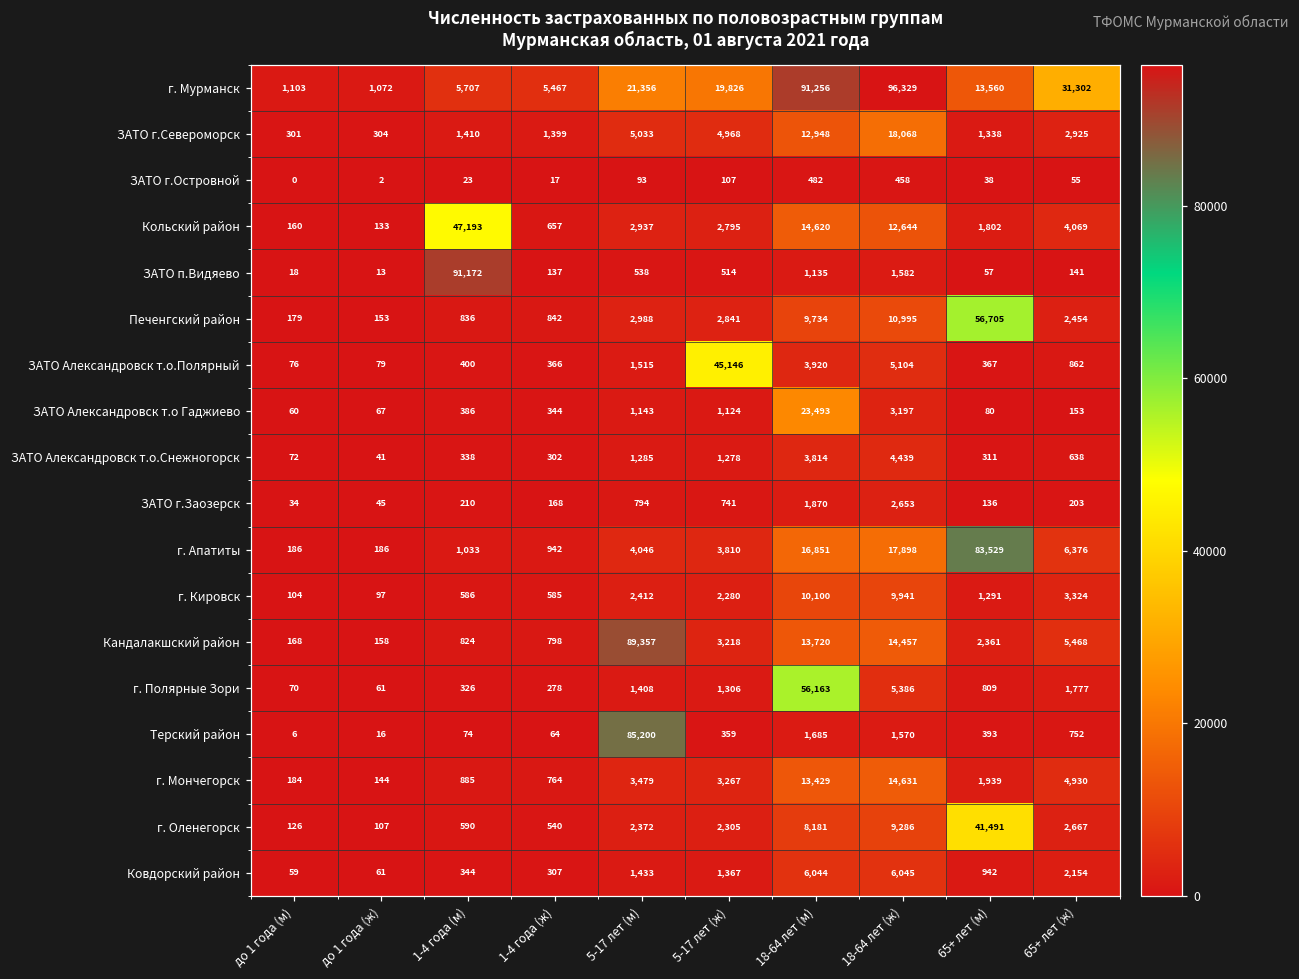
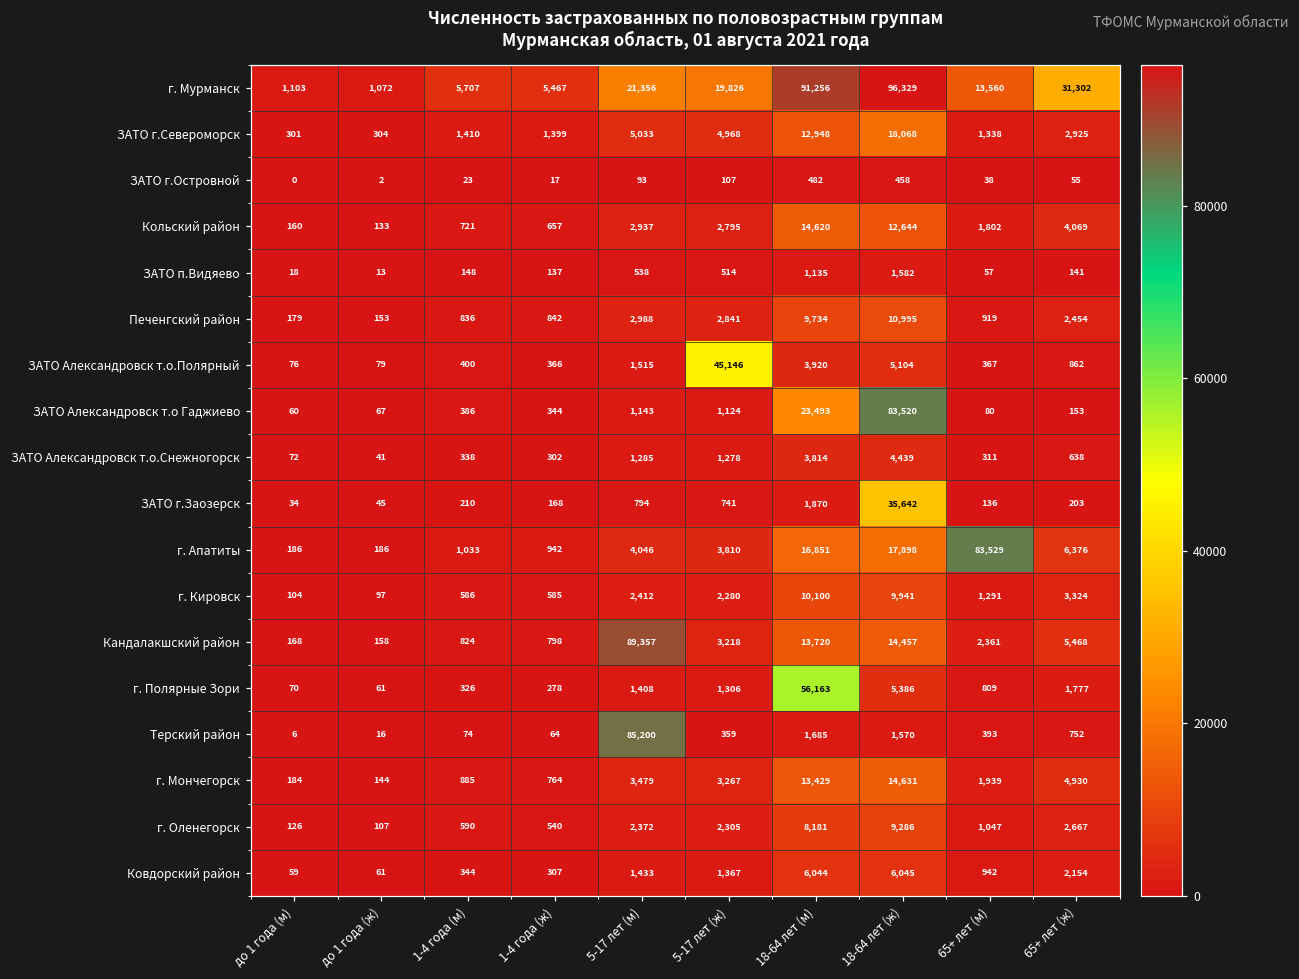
  {
    "г. Мурманск": {
      "до 1 года (м)": "1,103",
      "до 1 года (ж)": "1,072",
      "1-4 года (м)": "5,707",
      "1-4 года (ж)": "5,467",
      "5-17 лет (м)": "21,356",
      "5-17 лет (ж)": "19,826",
      "18-64 лет (м)": "91,256",
      "18-64 лет (ж)": "96,329",
      "65+ лет (м)": "13,560",
      "65+ лет (ж)": "31,302"
    },
    "ЗАТО г.Североморск": {
      "до 1 года (м)": "301",
      "до 1 года (ж)": "304",
      "1-4 года (м)": "1,410",
      "1-4 года (ж)": "1,399",
      "5-17 лет (м)": "5,033",
      "5-17 лет (ж)": "4,968",
      "18-64 лет (м)": "12,948",
      "18-64 лет (ж)": "18,068",
      "65+ лет (м)": "1,338",
      "65+ лет (ж)": "2,925"
    },
    "ЗАТО г.Островной": {
      "до 1 года (м)": "0",
      "до 1 года (ж)": "2",
      "1-4 года (м)": "23",
      "1-4 года (ж)": "17",
      "5-17 лет (м)": "93",
      "5-17 лет (ж)": "107",
      "18-64 лет (м)": "482",
      "18-64 лет (ж)": "458",
      "65+ лет (м)": "38",
      "65+ лет (ж)": "55"
    },
    "Кольский район": {
      "до 1 года (м)": "160",
      "до 1 года (ж)": "133",
-     "1-4 года (м)": "47,193",
+     "1-4 года (м)": "721",
      "1-4 года (ж)": "657",
      "5-17 лет (м)": "2,937",
      "5-17 лет (ж)": "2,795",
      "18-64 лет (м)": "14,620",
      "18-64 лет (ж)": "12,644",
      "65+ лет (м)": "1,802",
      "65+ лет (ж)": "4,069"
    },
    "ЗАТО п.Видяево": {
      "до 1 года (м)": "18",
      "до 1 года (ж)": "13",
-     "1-4 года (м)": "91,172",
+     "1-4 года (м)": "148",
      "1-4 года (ж)": "137",
      "5-17 лет (м)": "538",
      "5-17 лет (ж)": "514",
      "18-64 лет (м)": "1,135",
      "18-64 лет (ж)": "1,582",
      "65+ лет (м)": "57",
      "65+ лет (ж)": "141"
    },
    "Печенгский район": {
      "до 1 года (м)": "179",
      "до 1 года (ж)": "153",
      "1-4 года (м)": "836",
      "1-4 года (ж)": "842",
      "5-17 лет (м)": "2,988",
      "5-17 лет (ж)": "2,841",
      "18-64 лет (м)": "9,734",
      "18-64 лет (ж)": "10,995",
-     "65+ лет (м)": "56,705",
+     "65+ лет (м)": "919",
      "65+ лет (ж)": "2,454"
    },
    "ЗАТО Александровск т.о.Полярный": {
      "до 1 года (м)": "76",
      "до 1 года (ж)": "79",
      "1-4 года (м)": "400",
      "1-4 года (ж)": "366",
      "5-17 лет (м)": "1,515",
      "5-17 лет (ж)": "45,146",
      "18-64 лет (м)": "3,920",
      "18-64 лет (ж)": "5,104",
      "65+ лет (м)": "367",
      "65+ лет (ж)": "862"
    },
    "ЗАТО Александровск т.о Гаджиево": {
      "до 1 года (м)": "60",
      "до 1 года (ж)": "67",
      "1-4 года (м)": "386",
      "1-4 года (ж)": "344",
      "5-17 лет (м)": "1,143",
      "5-17 лет (ж)": "1,124",
      "18-64 лет (м)": "23,493",
-     "18-64 лет (ж)": "3,197",
+     "18-64 лет (ж)": "83,520",
      "65+ лет (м)": "80",
      "65+ лет (ж)": "153"
    },
    "ЗАТО Александровск т.о.Снежногорск": {
      "до 1 года (м)": "72",
      "до 1 года (ж)": "41",
      "1-4 года (м)": "338",
      "1-4 года (ж)": "302",
      "5-17 лет (м)": "1,285",
      "5-17 лет (ж)": "1,278",
      "18-64 лет (м)": "3,814",
      "18-64 лет (ж)": "4,439",
      "65+ лет (м)": "311",
      "65+ лет (ж)": "638"
    },
    "ЗАТО г.Заозерск": {
      "до 1 года (м)": "34",
      "до 1 года (ж)": "45",
      "1-4 года (м)": "210",
      "1-4 года (ж)": "168",
      "5-17 лет (м)": "794",
      "5-17 лет (ж)": "741",
      "18-64 лет (м)": "1,870",
-     "18-64 лет (ж)": "2,653",
+     "18-64 лет (ж)": "35,642",
      "65+ лет (м)": "136",
      "65+ лет (ж)": "203"
    },
    "г. Апатиты": {
      "до 1 года (м)": "186",
      "до 1 года (ж)": "186",
      "1-4 года (м)": "1,033",
      "1-4 года (ж)": "942",
      "5-17 лет (м)": "4,046",
      "5-17 лет (ж)": "3,810",
      "18-64 лет (м)": "16,851",
      "18-64 лет (ж)": "17,898",
      "65+ лет (м)": "83,529",
      "65+ лет (ж)": "6,376"
    },
    "г. Кировск": {
      "до 1 года (м)": "104",
      "до 1 года (ж)": "97",
      "1-4 года (м)": "586",
      "1-4 года (ж)": "585",
      "5-17 лет (м)": "2,412",
      "5-17 лет (ж)": "2,280",
      "18-64 лет (м)": "10,100",
      "18-64 лет (ж)": "9,941",
      "65+ лет (м)": "1,291",
      "65+ лет (ж)": "3,324"
    },
    "Кандалакшский район": {
      "до 1 года (м)": "168",
      "до 1 года (ж)": "158",
      "1-4 года (м)": "824",
      "1-4 года (ж)": "798",
      "5-17 лет (м)": "89,357",
      "5-17 лет (ж)": "3,218",
      "18-64 лет (м)": "13,720",
      "18-64 лет (ж)": "14,457",
      "65+ лет (м)": "2,361",
      "65+ лет (ж)": "5,468"
    },
    "г. Полярные Зори": {
      "до 1 года (м)": "70",
      "до 1 года (ж)": "61",
      "1-4 года (м)": "326",
      "1-4 года (ж)": "278",
      "5-17 лет (м)": "1,408",
      "5-17 лет (ж)": "1,306",
      "18-64 лет (м)": "56,163",
      "18-64 лет (ж)": "5,386",
      "65+ лет (м)": "809",
      "65+ лет (ж)": "1,777"
    },
    "Терский район": {
      "до 1 года (м)": "6",
      "до 1 года (ж)": "16",
      "1-4 года (м)": "74",
      "1-4 года (ж)": "64",
      "5-17 лет (м)": "85,200",
      "5-17 лет (ж)": "359",
      "18-64 лет (м)": "1,685",
      "18-64 лет (ж)": "1,570",
      "65+ лет (м)": "393",
      "65+ лет (ж)": "752"
    },
    "г. Мончегорск": {
      "до 1 года (м)": "184",
      "до 1 года (ж)": "144",
      "1-4 года (м)": "885",
      "1-4 года (ж)": "764",
      "5-17 лет (м)": "3,479",
      "5-17 лет (ж)": "3,267",
      "18-64 лет (м)": "13,429",
      "18-64 лет (ж)": "14,631",
      "65+ лет (м)": "1,939",
      "65+ лет (ж)": "4,930"
    },
    "г. Оленегорск": {
      "до 1 года (м)": "126",
      "до 1 года (ж)": "107",
      "1-4 года (м)": "590",
      "1-4 года (ж)": "540",
      "5-17 лет (м)": "2,372",
      "5-17 лет (ж)": "2,305",
      "18-64 лет (м)": "8,181",
      "18-64 лет (ж)": "9,286",
-     "65+ лет (м)": "41,491",
+     "65+ лет (м)": "1,047",
      "65+ лет (ж)": "2,667"
    },
    "Ковдорский район": {
      "до 1 года (м)": "59",
      "до 1 года (ж)": "61",
      "1-4 года (м)": "344",
      "1-4 года (ж)": "307",
      "5-17 лет (м)": "1,433",
      "5-17 лет (ж)": "1,367",
      "18-64 лет (м)": "6,044",
      "18-64 лет (ж)": "6,045",
      "65+ лет (м)": "942",
      "65+ лет (ж)": "2,154"
    }
  }
